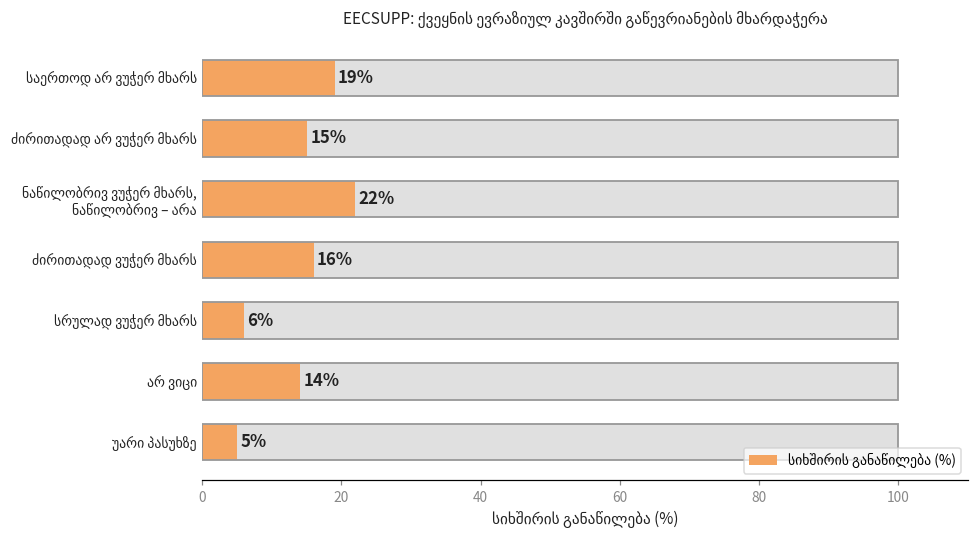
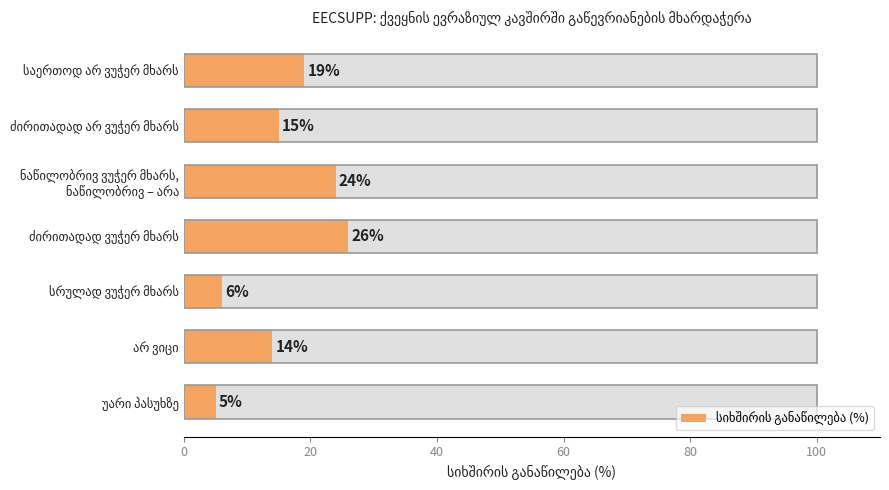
  {
    "სიხშირის განაწილება (%)": {
-     "ნაწილობრივ ვუჭერ მხარს, ნაწილობრივ – არა": "22%",
-     "ძირითადად ვუჭერ მხარს": "16%"
+     "ნაწილობრივ ვუჭერ მხარს, ნაწილობრივ – არა": "24%",
+     "ძირითადად ვუჭერ მხარს": "26%"
    }
  }
